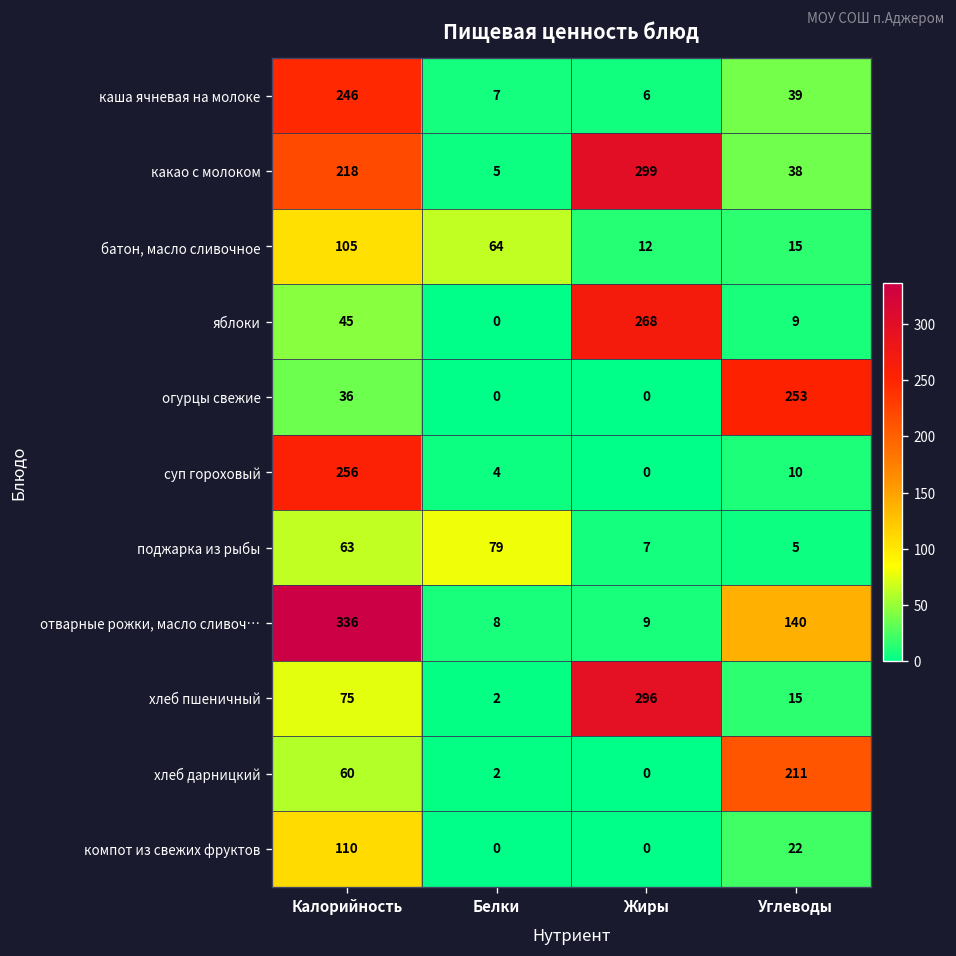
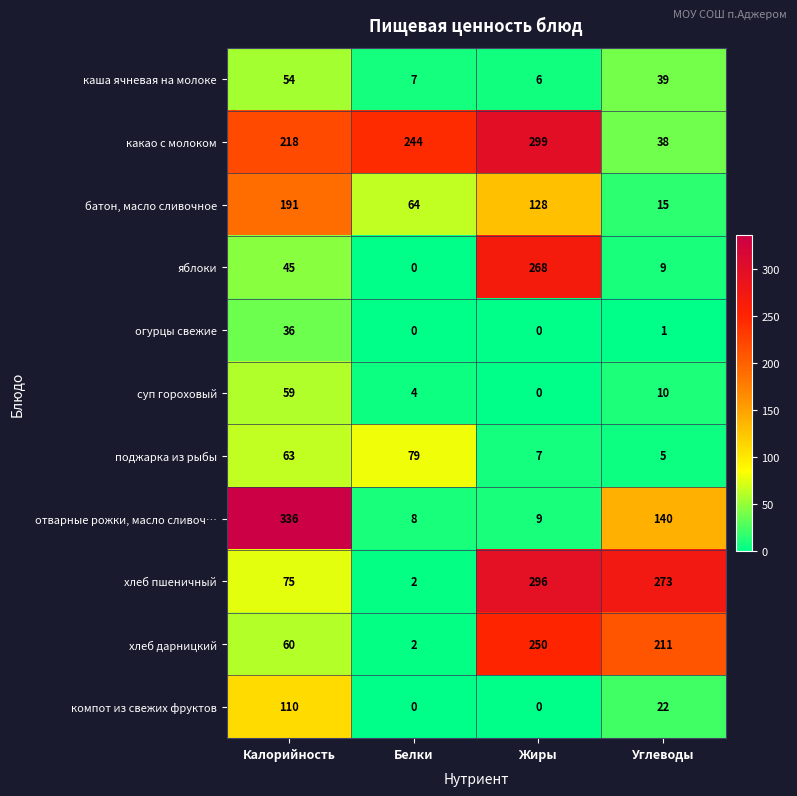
  {
    "каша ячневая на молоке": {
-     "Калорийность": 246,
+     "Калорийность": 54,
      "Белки": 7,
      "Жиры": 6,
      "Углеводы": 39
    },
    "какао с молоком": {
      "Калорийность": 218,
-     "Белки": 5,
+     "Белки": 244,
      "Жиры": 299,
      "Углеводы": 38
    },
    "батон, масло сливочное": {
-     "Калорийность": 105,
+     "Калорийность": 191,
      "Белки": 64,
-     "Жиры": 12,
+     "Жиры": 128,
      "Углеводы": 15
    },
    "яблоки": {
      "Калорийность": 45,
      "Белки": 0,
      "Жиры": 268,
      "Углеводы": 9
    },
    "огурцы свежие": {
      "Калорийность": 36,
      "Белки": 0,
      "Жиры": 0,
-     "Углеводы": 253
+     "Углеводы": 1
    },
    "суп гороховый": {
-     "Калорийность": 256,
+     "Калорийность": 59,
      "Белки": 4,
      "Жиры": 0,
      "Углеводы": 10
    },
    "поджарка из рыбы": {
      "Калорийность": 63,
      "Белки": 79,
      "Жиры": 7,
      "Углеводы": 5
    },
    "отварные рожки, масло сливоч…": {
      "Калорийность": 336,
      "Белки": 8,
      "Жиры": 9,
      "Углеводы": 140
    },
    "хлеб пшеничный": {
      "Калорийность": 75,
      "Белки": 2,
      "Жиры": 296,
-     "Углеводы": 15
+     "Углеводы": 273
    },
    "хлеб дарницкий": {
      "Калорийность": 60,
      "Белки": 2,
-     "Жиры": 0,
+     "Жиры": 250,
      "Углеводы": 211
    },
    "компот из свежих фруктов": {
      "Калорийность": 110,
      "Белки": 0,
      "Жиры": 0,
      "Углеводы": 22
    }
  }
